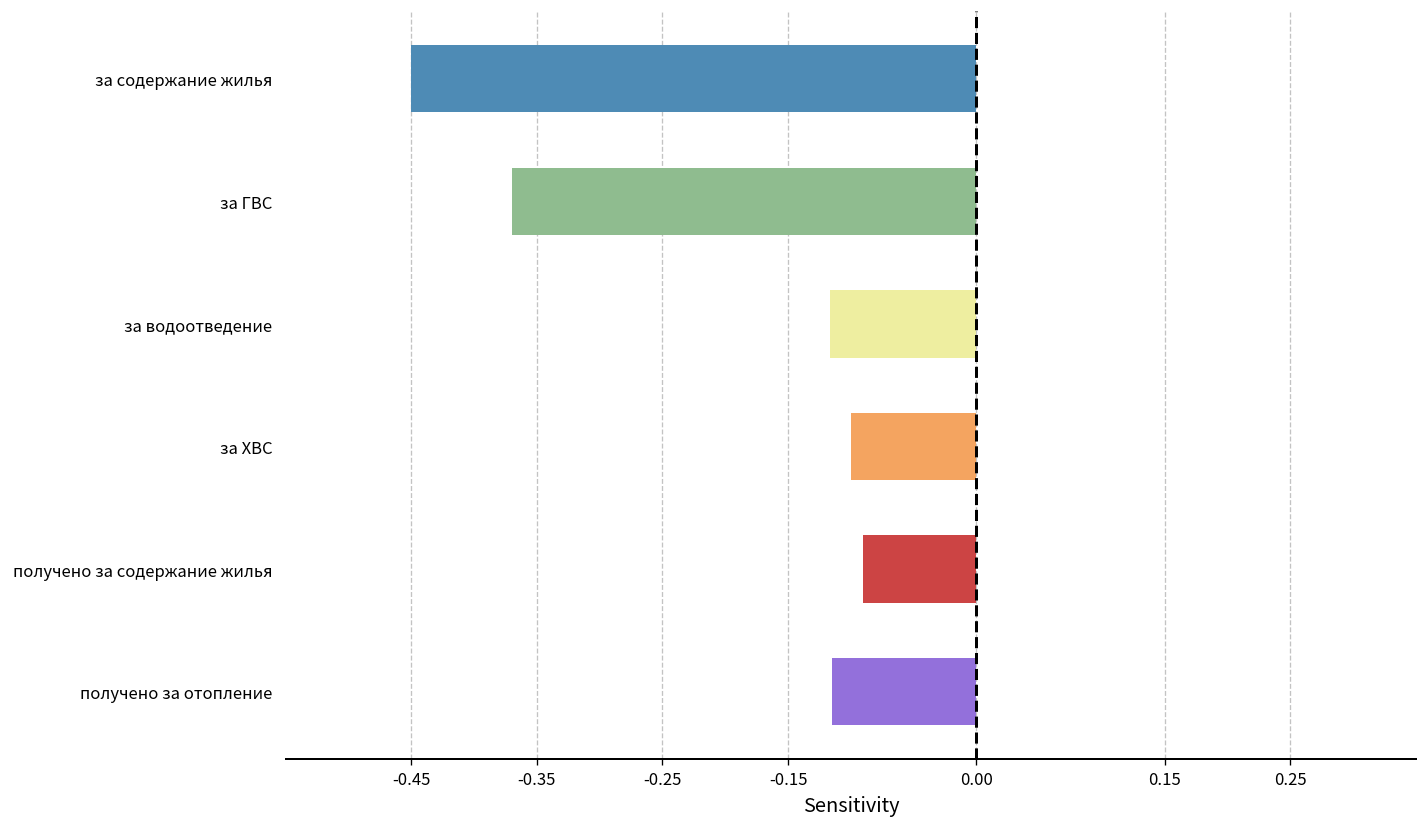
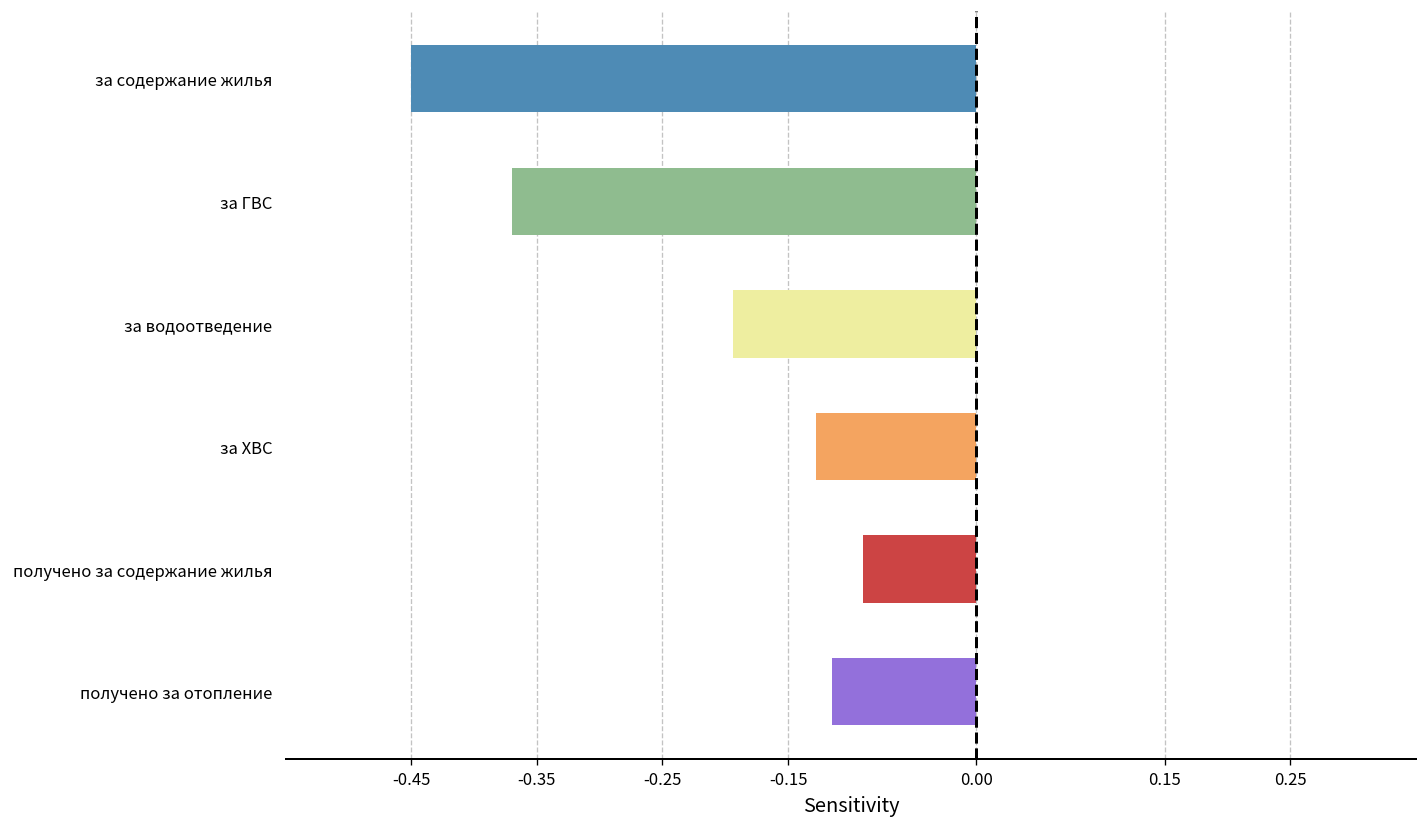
  {
    "за содержание жилья": -0.450,
    "за ГВС": -0.370,
-   "за водоотведение": -0.117,
-   "за ХВС": -0.100,
+   "за водоотведение": -0.194,
+   "за ХВС": -0.128,
    "получено за содержание жилья": -0.090,
    "получено за отопление": -0.115
  }
